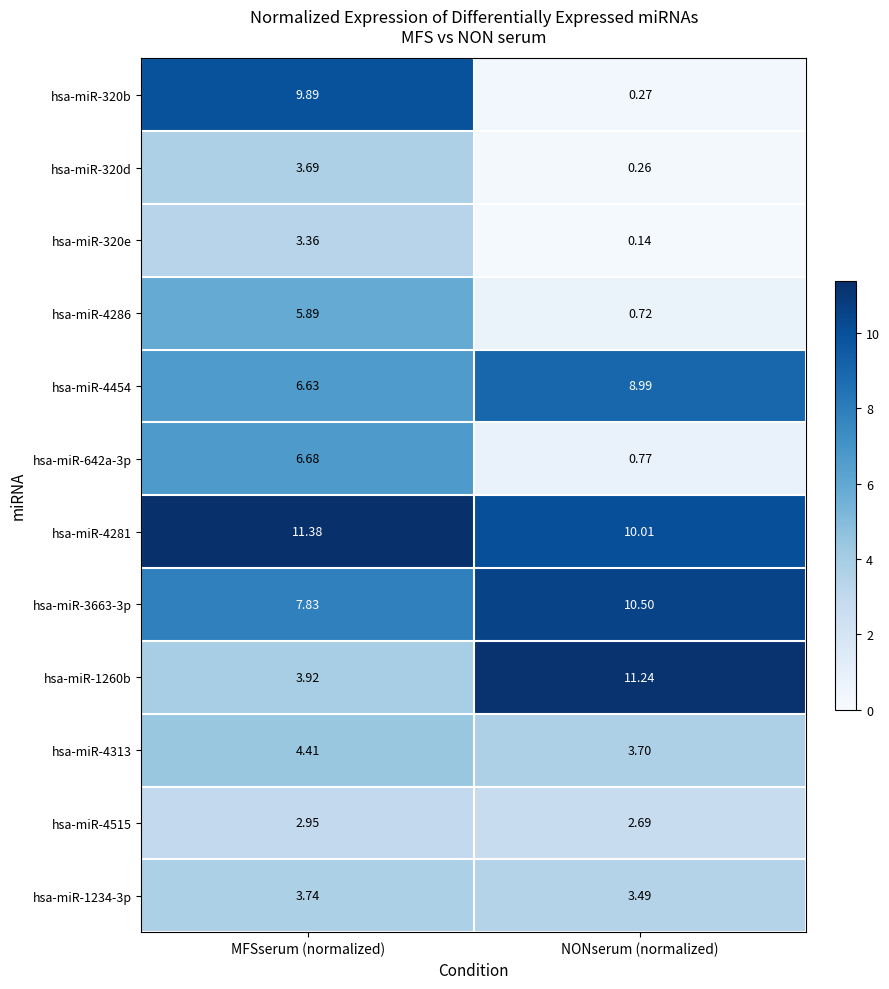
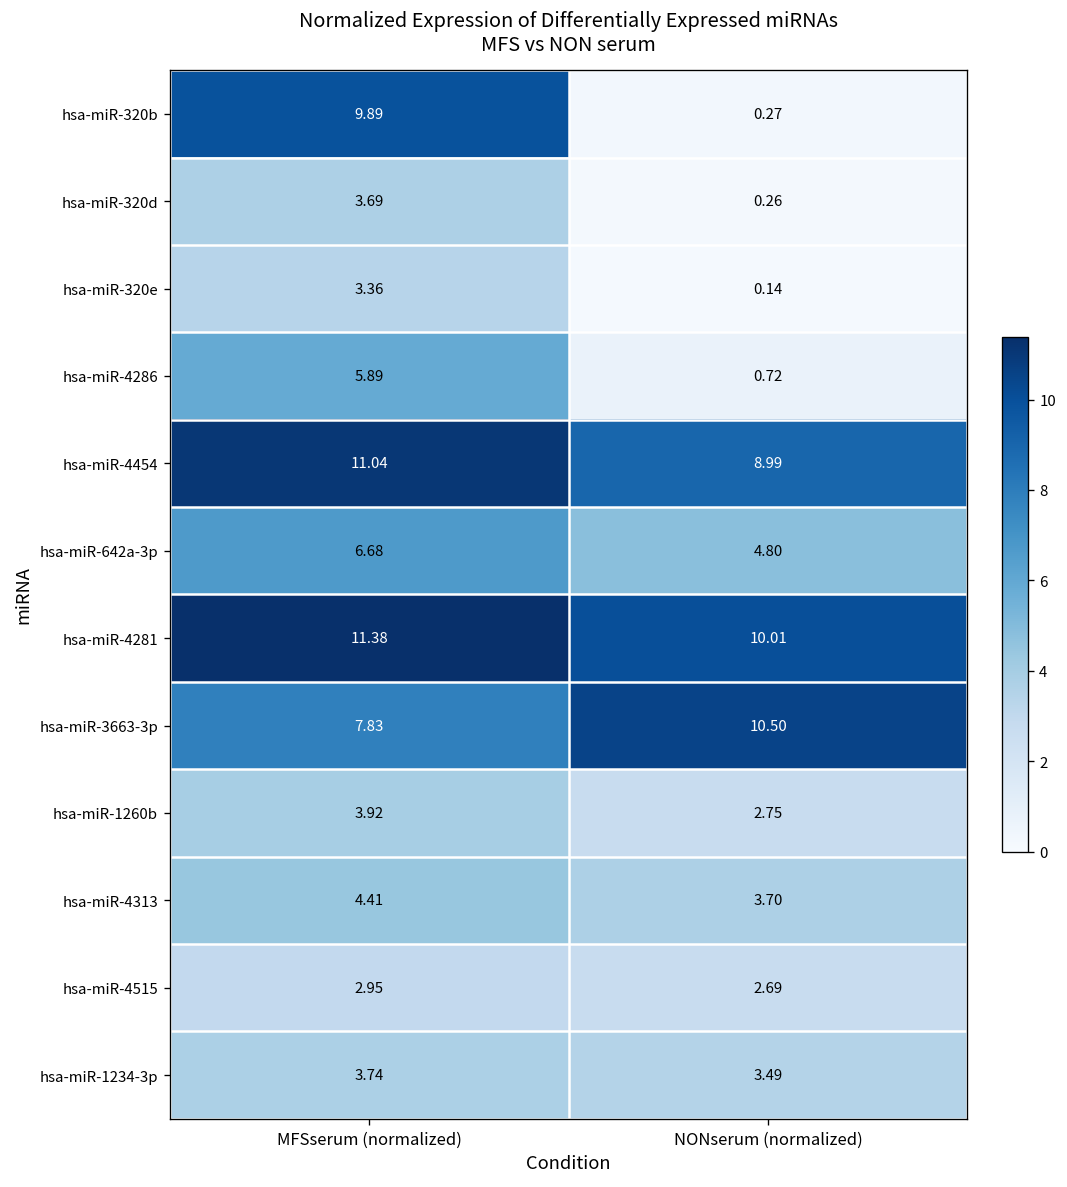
  {
    "hsa-miR-320b": {
      "MFSserum (normalized)": 9.89,
      "NONserum (normalized)": 0.27
    },
    "hsa-miR-320d": {
      "MFSserum (normalized)": 3.69,
      "NONserum (normalized)": 0.26
    },
    "hsa-miR-320e": {
      "MFSserum (normalized)": 3.36,
      "NONserum (normalized)": 0.14
    },
    "hsa-miR-4286": {
      "MFSserum (normalized)": 5.89,
      "NONserum (normalized)": 0.72
    },
    "hsa-miR-4454": {
-     "MFSserum (normalized)": 6.63,
+     "MFSserum (normalized)": 11.04,
      "NONserum (normalized)": 8.99
    },
    "hsa-miR-642a-3p": {
      "MFSserum (normalized)": 6.68,
-     "NONserum (normalized)": 0.77
+     "NONserum (normalized)": 4.80
    },
    "hsa-miR-4281": {
      "MFSserum (normalized)": 11.38,
      "NONserum (normalized)": 10.01
    },
    "hsa-miR-3663-3p": {
      "MFSserum (normalized)": 7.83,
      "NONserum (normalized)": 10.50
    },
    "hsa-miR-1260b": {
      "MFSserum (normalized)": 3.92,
-     "NONserum (normalized)": 11.24
+     "NONserum (normalized)": 2.75
    },
    "hsa-miR-4313": {
      "MFSserum (normalized)": 4.41,
      "NONserum (normalized)": 3.70
    },
    "hsa-miR-4515": {
      "MFSserum (normalized)": 2.95,
      "NONserum (normalized)": 2.69
    },
    "hsa-miR-1234-3p": {
      "MFSserum (normalized)": 3.74,
      "NONserum (normalized)": 3.49
    }
  }
